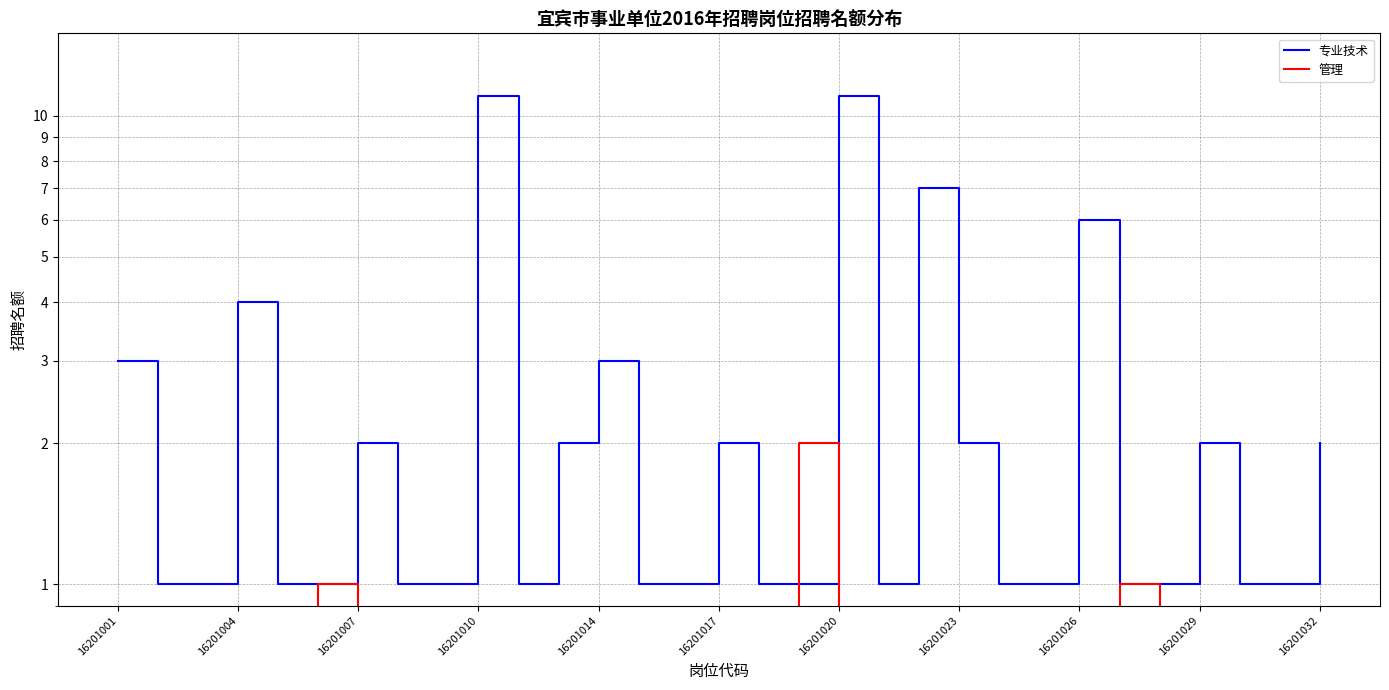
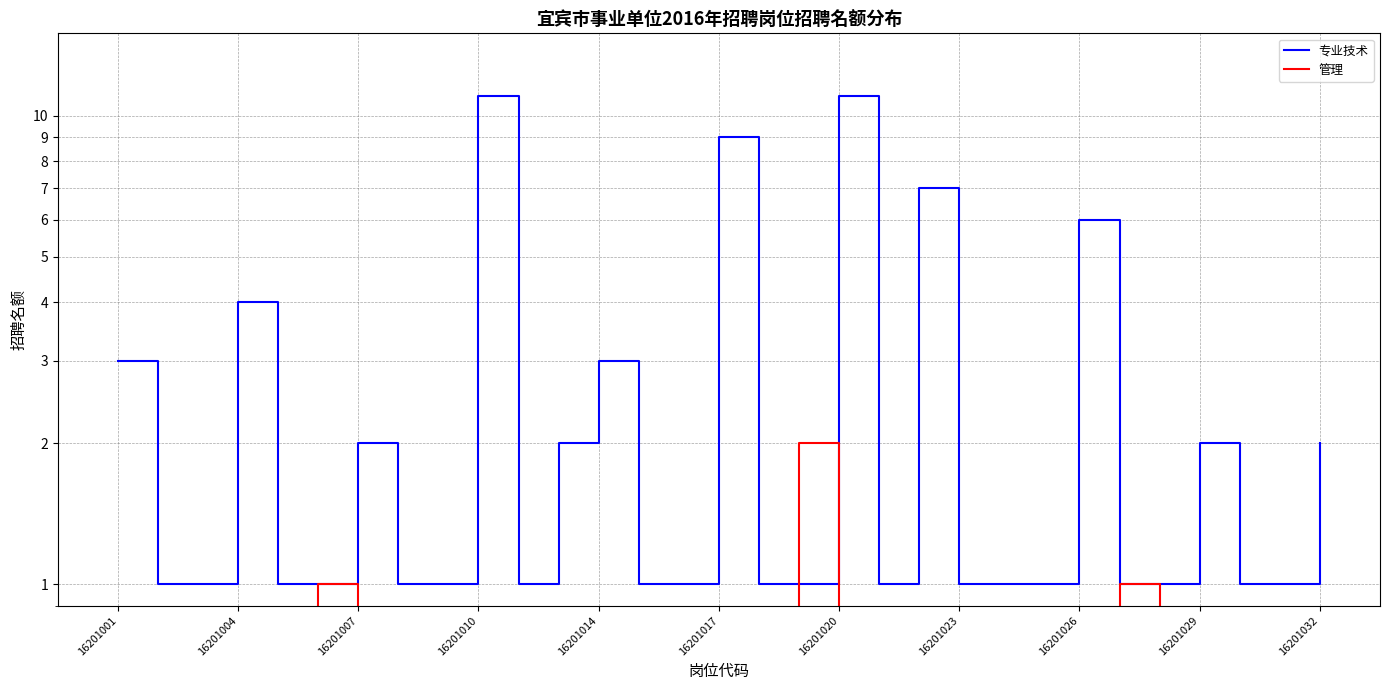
  {
    "专业技术": {
      "16201001": 3,
      "16201004": 4,
      "16201007": 2,
      "16201010": 11,
      "16201014": 3,
-     "16201017": 2,
+     "16201017": 9,
      "16201020": 11,
-     "16201023": 2,
+     "16201023": 1,
      "16201026": 6,
      "16201029": 2,
      "16201032": 2
    }
  }
